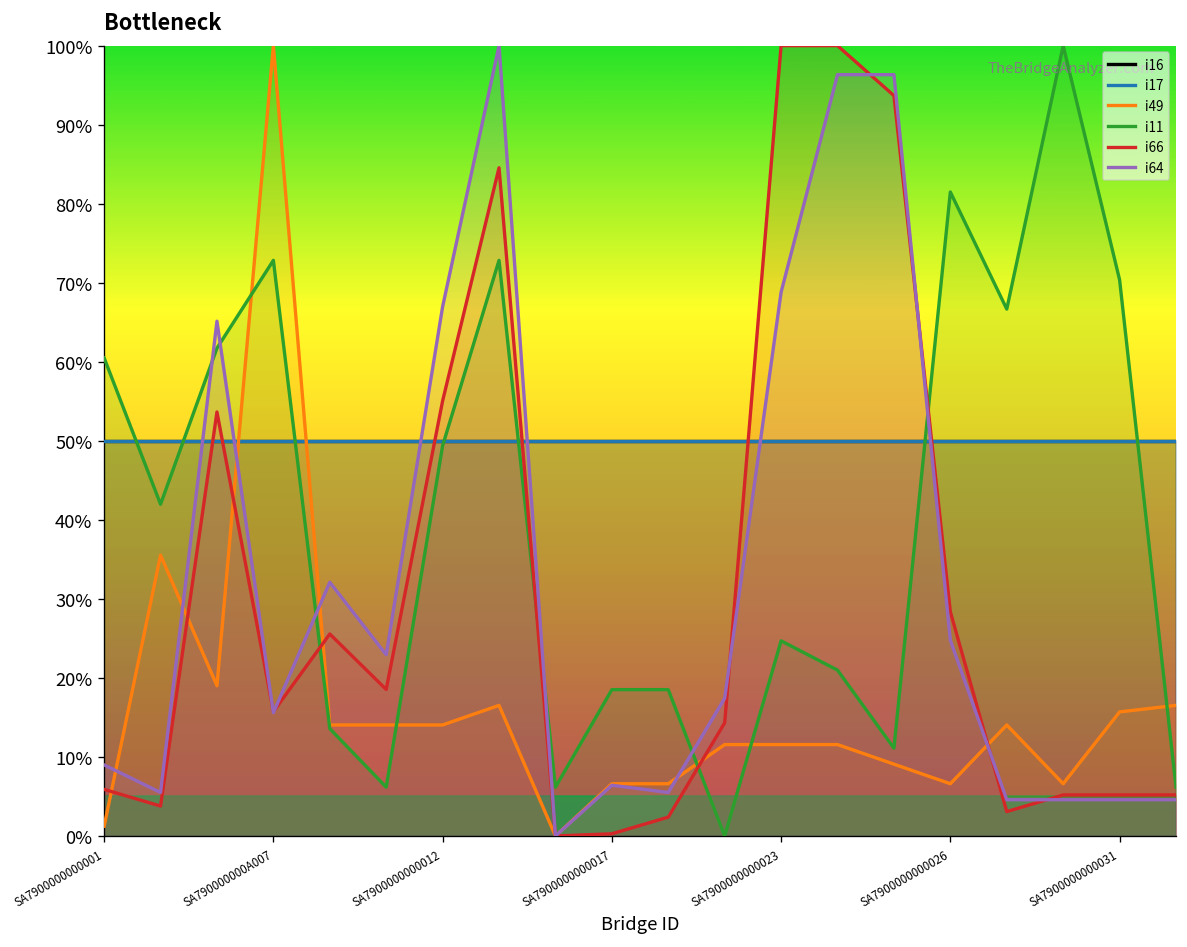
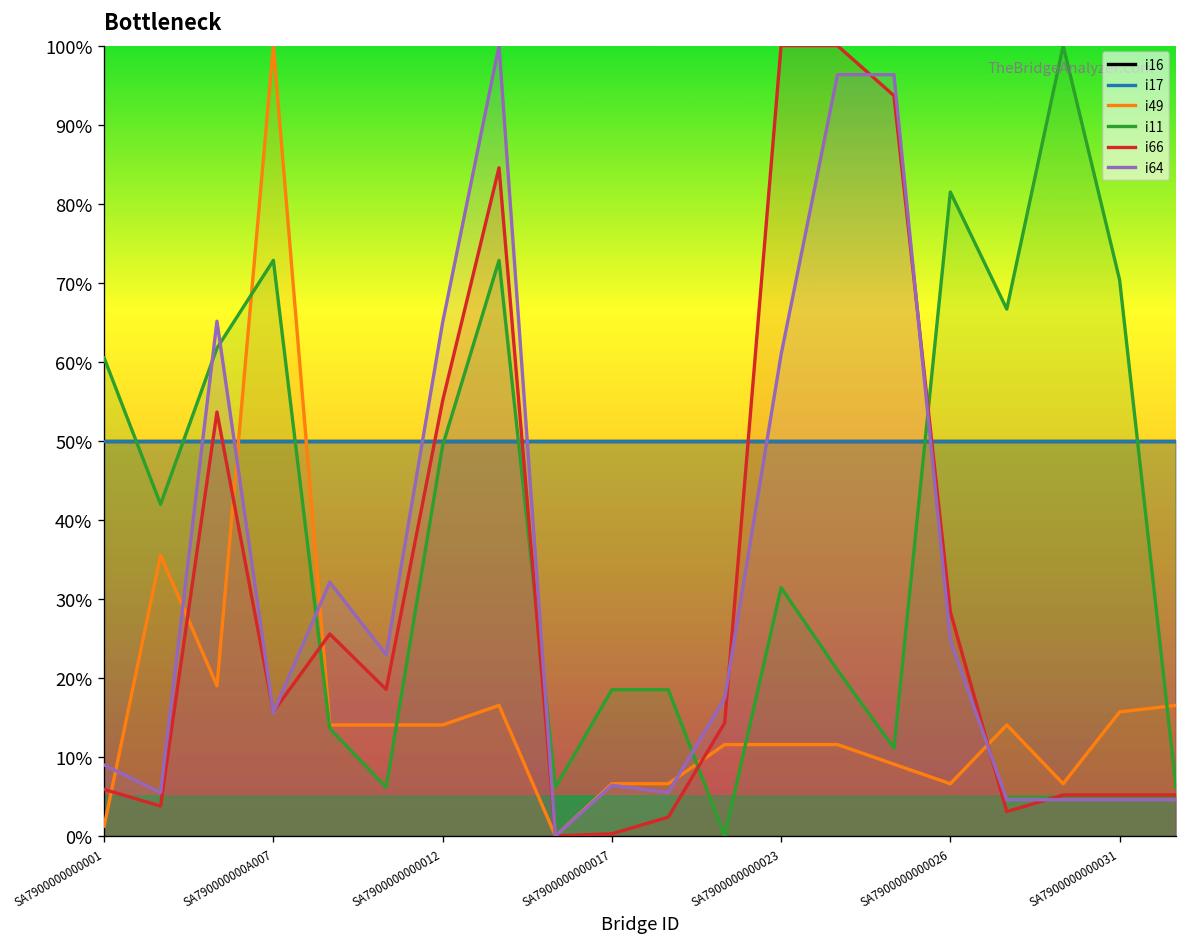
  {
    "i17": {
      "SA7900000000001": "50%",
      "SA790000000A007": "50%",
      "SA7900000000012": "50%",
      "SA7900000000017": "50%",
      "SA7900000000023": "50%",
      "SA7900000000026": "50%",
      "SA7900000000031": "50%"
    },
    "i49": {
      "SA790000000A007": "100%",
      "SA7900000000012": "14%",
      "SA7900000000023": "12%",
      "SA7900000000026": "7%",
      "SA7900000000031": "16%"
    },
    "i11": {
      "SA7900000000001": "60%",
      "SA790000000A007": "73%",
      "SA7900000000012": "49%",
      "SA7900000000017": "19%",
-     "SA7900000000023": "25%",
+     "SA7900000000023": "31%",
      "SA7900000000026": "81%",
      "SA7900000000031": "70%"
    },
    "i66": {
      "SA7900000000001": "6%",
      "SA7900000000012": "55%",
      "SA7900000000023": "100%",
      "SA7900000000026": "28%",
      "SA7900000000031": "5%"
    },
    "i64": {
      "SA7900000000001": "9%",
-     "SA7900000000012": "67%",
-     "SA7900000000023": "69%",
+     "SA7900000000012": "65%",
+     "SA7900000000023": "61%",
      "SA7900000000026": "25%"
    }
  }
